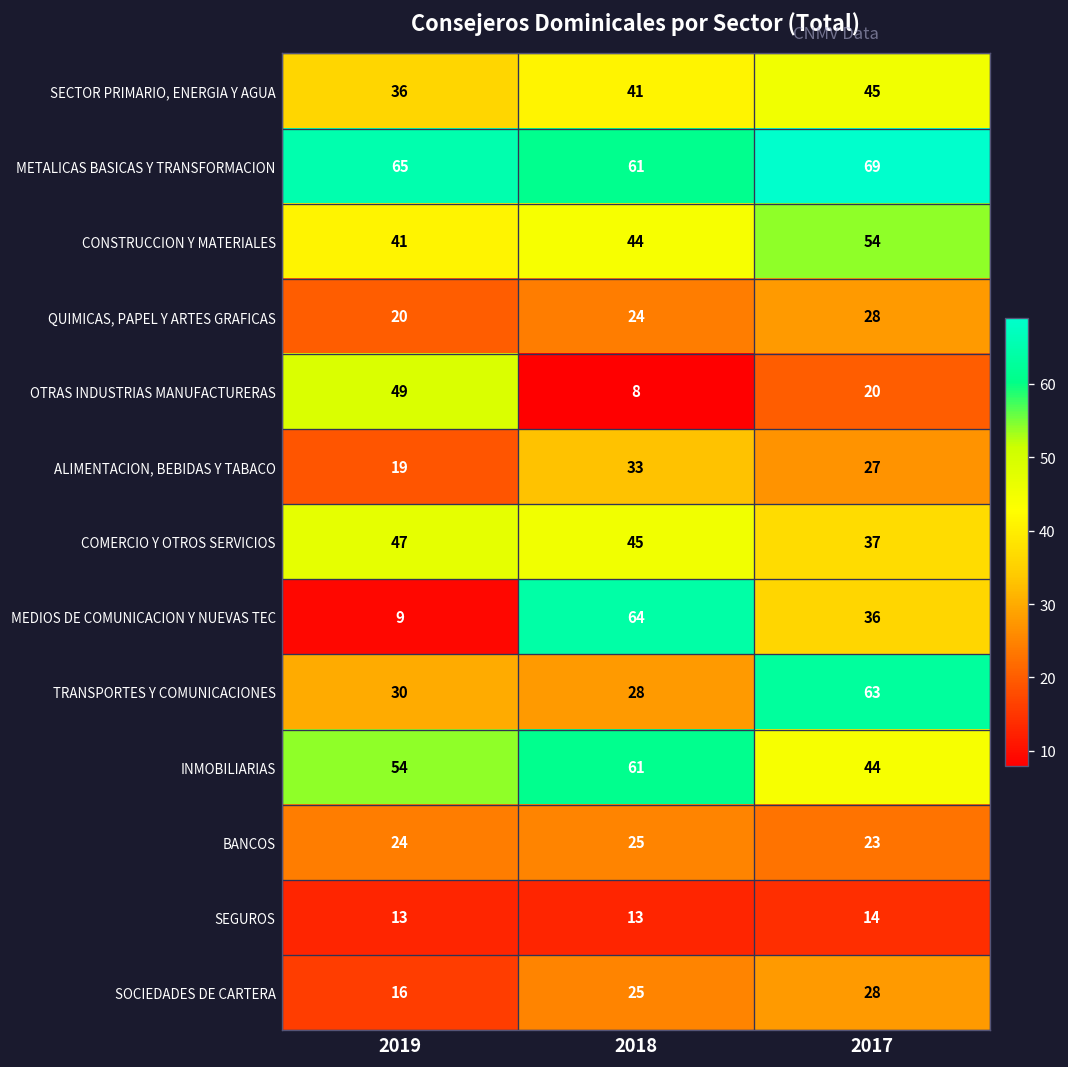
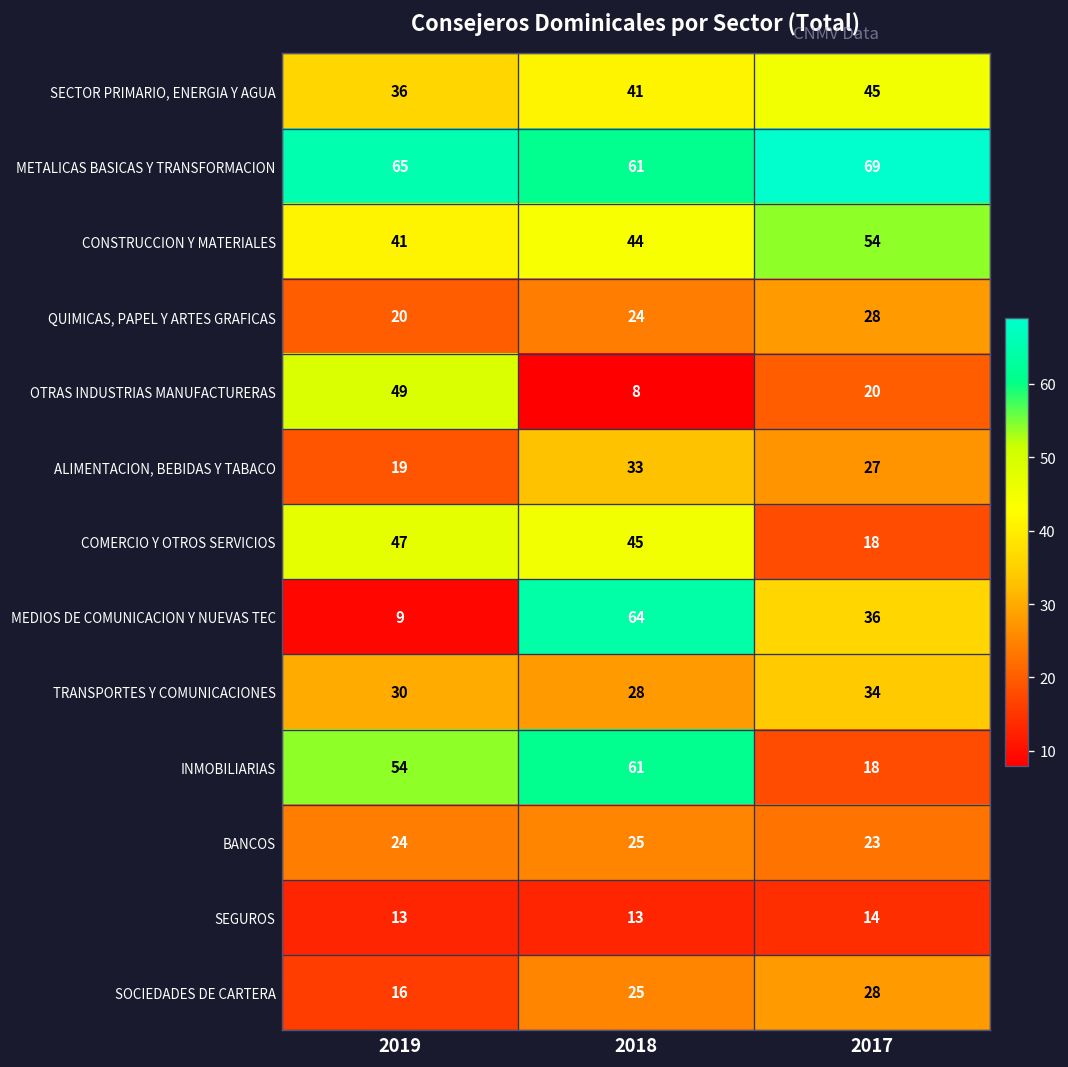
  {
    "SECTOR PRIMARIO, ENERGIA Y AGUA": {
      "2019": 36,
      "2018": 41,
      "2017": 45
    },
    "METALICAS BASICAS Y TRANSFORMACION": {
      "2019": 65,
      "2018": 61,
      "2017": 69
    },
    "CONSTRUCCION Y MATERIALES": {
      "2019": 41,
      "2018": 44,
      "2017": 54
    },
    "QUIMICAS, PAPEL Y ARTES GRAFICAS": {
      "2019": 20,
      "2018": 24,
      "2017": 28
    },
    "OTRAS INDUSTRIAS MANUFACTURERAS": {
      "2019": 49,
      "2018": 8,
      "2017": 20
    },
    "ALIMENTACION, BEBIDAS Y TABACO": {
      "2019": 19,
      "2018": 33,
      "2017": 27
    },
    "COMERCIO Y OTROS SERVICIOS": {
      "2019": 47,
      "2018": 45,
-     "2017": 37
+     "2017": 18
    },
    "MEDIOS DE COMUNICACION Y NUEVAS TEC": {
      "2019": 9,
      "2018": 64,
      "2017": 36
    },
    "TRANSPORTES Y COMUNICACIONES": {
      "2019": 30,
      "2018": 28,
-     "2017": 63
+     "2017": 34
    },
    "INMOBILIARIAS": {
      "2019": 54,
      "2018": 61,
-     "2017": 44
+     "2017": 18
    },
    "BANCOS": {
      "2019": 24,
      "2018": 25,
      "2017": 23
    },
    "SEGUROS": {
      "2019": 13,
      "2018": 13,
      "2017": 14
    },
    "SOCIEDADES DE CARTERA": {
      "2019": 16,
      "2018": 25,
      "2017": 28
    }
  }
